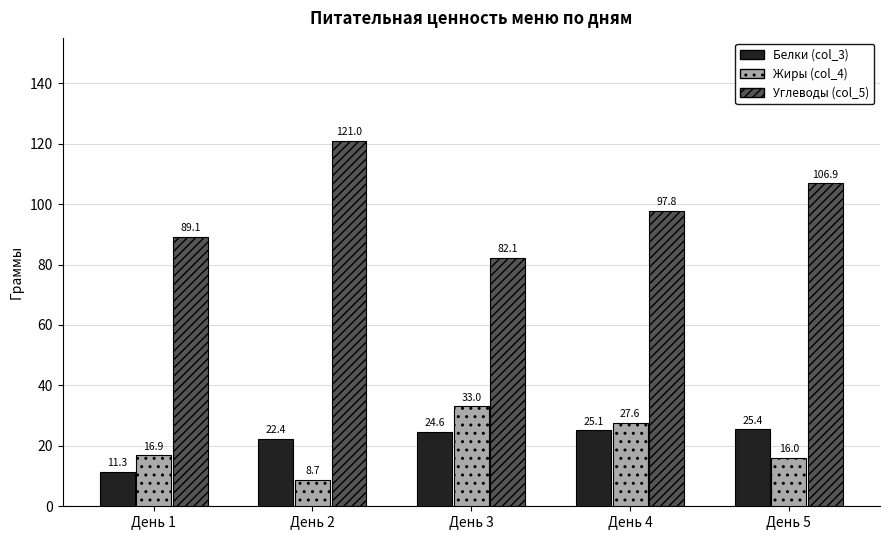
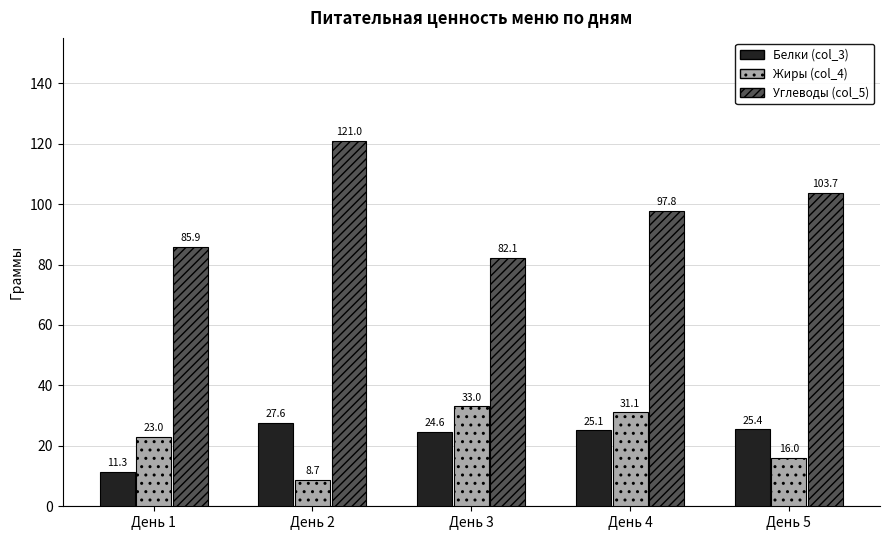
  {
    "Белки (col_3)": {
      "День 1": 11.3,
-     "День 2": 22.4,
+     "День 2": 27.6,
      "День 3": 24.6,
      "День 4": 25.1,
      "День 5": 25.4
    },
    "Жиры (col_4)": {
-     "День 1": 16.9,
+     "День 1": 23.0,
      "День 2": 8.7,
      "День 3": 33.0,
-     "День 4": 27.6,
+     "День 4": 31.1,
      "День 5": 16.0
    },
    "Углеводы (col_5)": {
-     "День 1": 89.1,
+     "День 1": 85.9,
      "День 2": 121.0,
      "День 3": 82.1,
      "День 4": 97.8,
-     "День 5": 106.9
+     "День 5": 103.7
    }
  }
